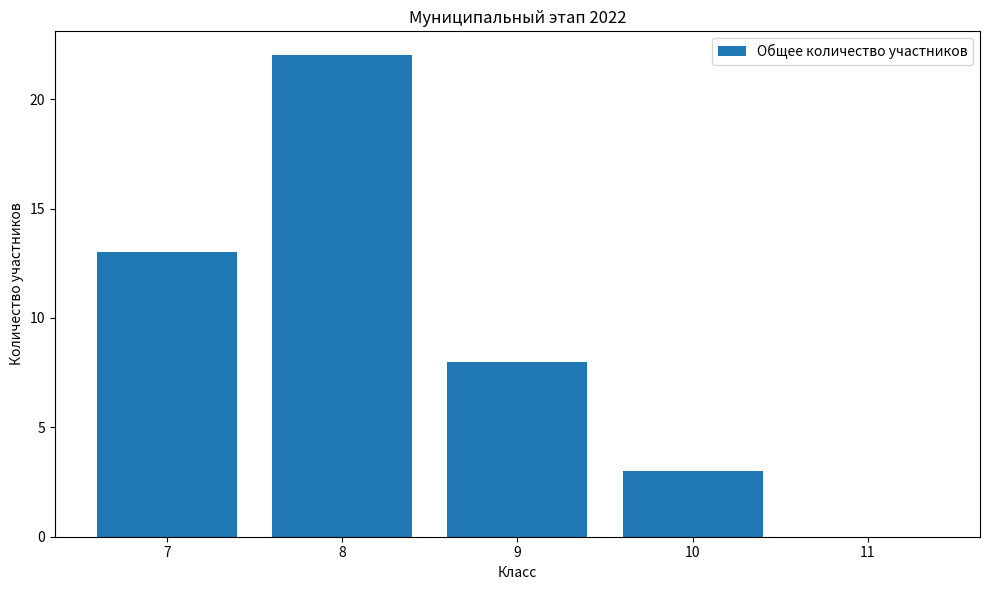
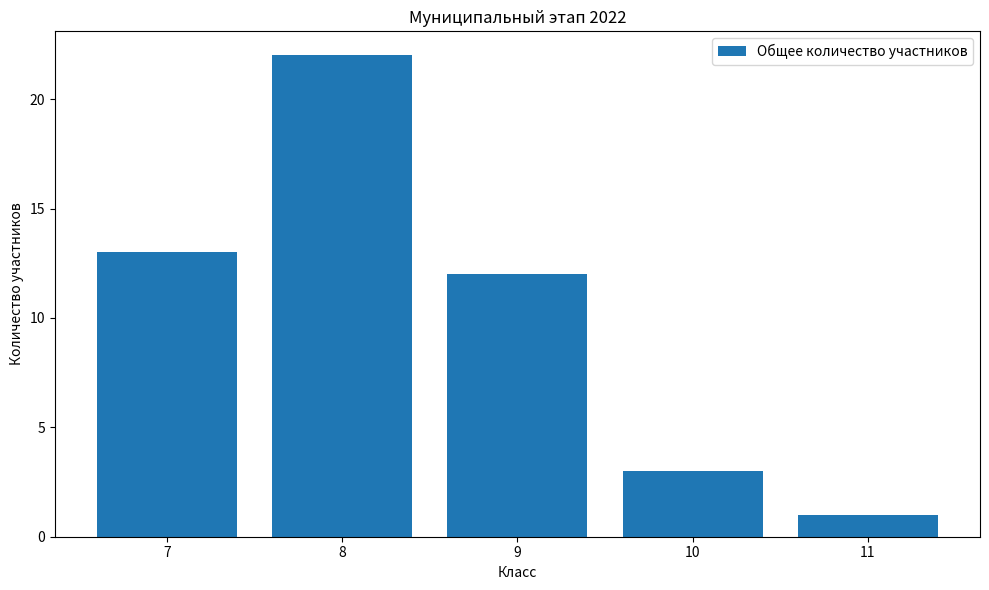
  {
    "7": 13,
    "8": 22,
-   "9": 8,
+   "9": 12,
    "10": 3,
-   "11": 0
+   "11": 1
  }
